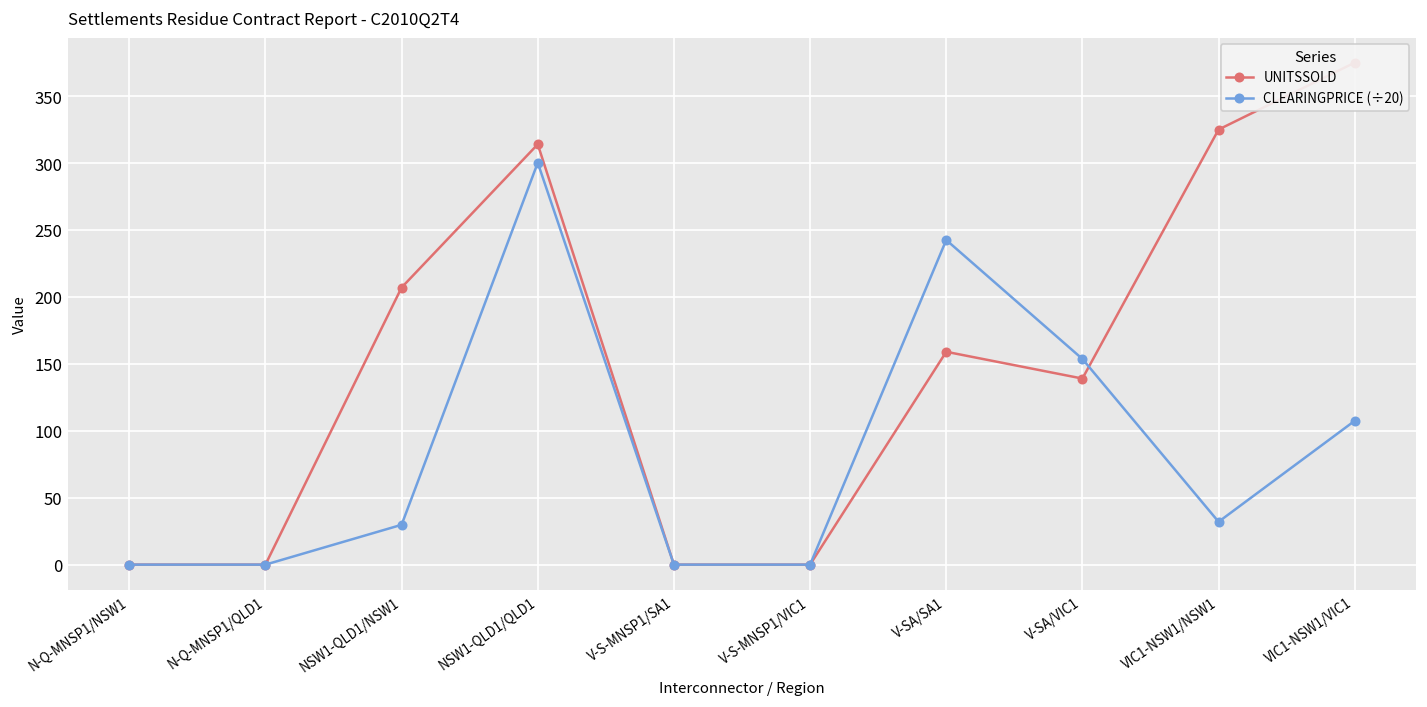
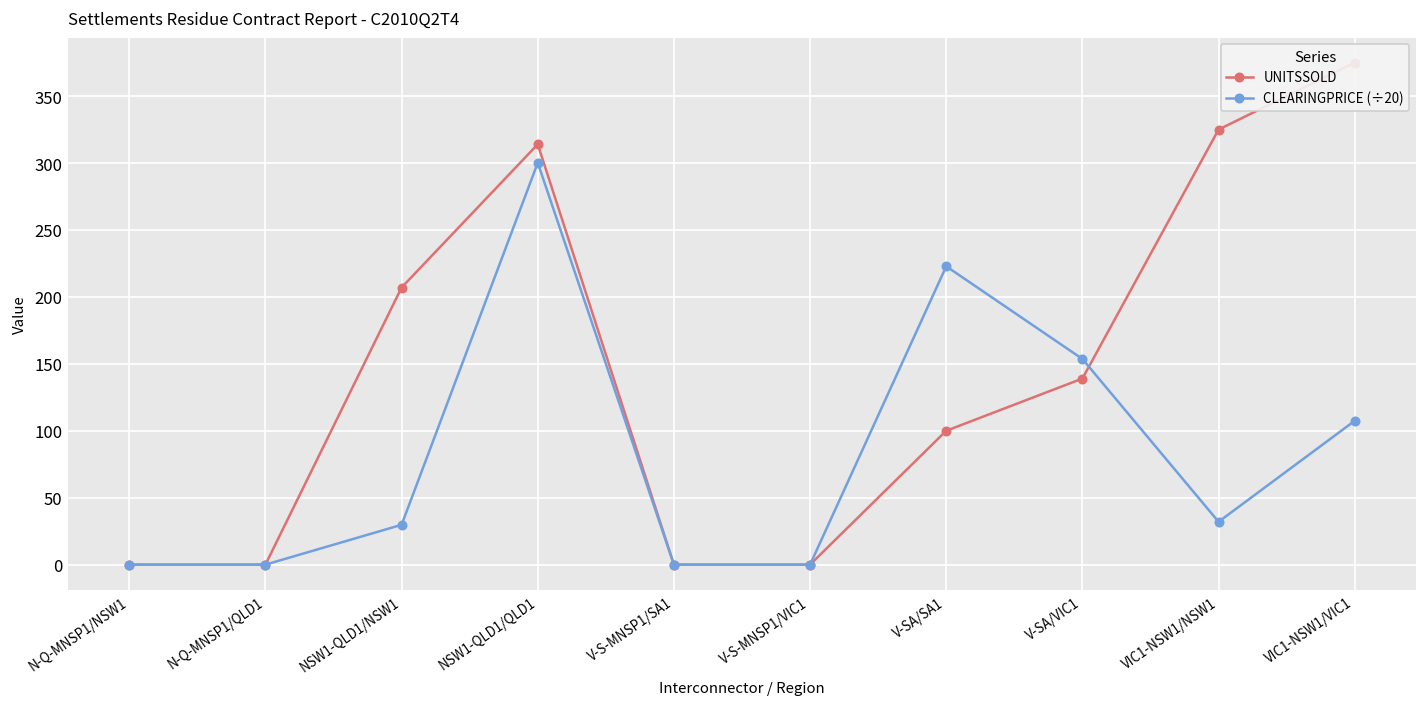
  {
    "UNITSSOLD": {
      "NSW1-QLD1/NSW1": 207,
      "NSW1-QLD1/QLD1": 314,
-     "V-SA/SA1": 159,
+     "V-SA/SA1": 100,
      "V-SA/VIC1": 139,
      "VIC1-NSW1/NSW1": 325
    },
    "CLEARINGPRICE (÷20)": {
      "NSW1-QLD1/NSW1": 30,
      "NSW1-QLD1/QLD1": 300,
-     "V-SA/SA1": 243,
+     "V-SA/SA1": 223,
      "V-SA/VIC1": 154,
      "VIC1-NSW1/NSW1": 32,
      "VIC1-NSW1/VIC1": 107
    }
  }
